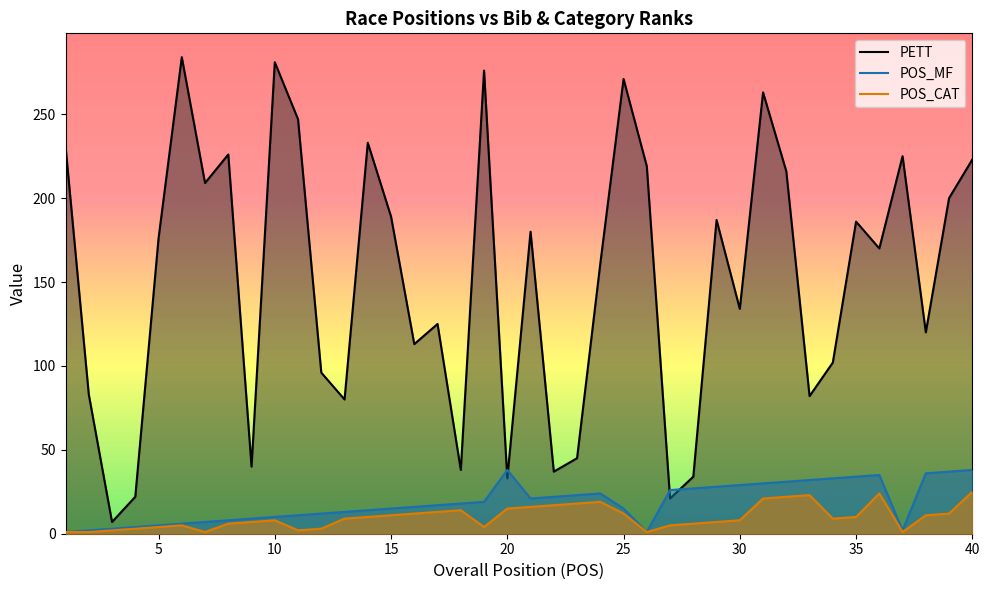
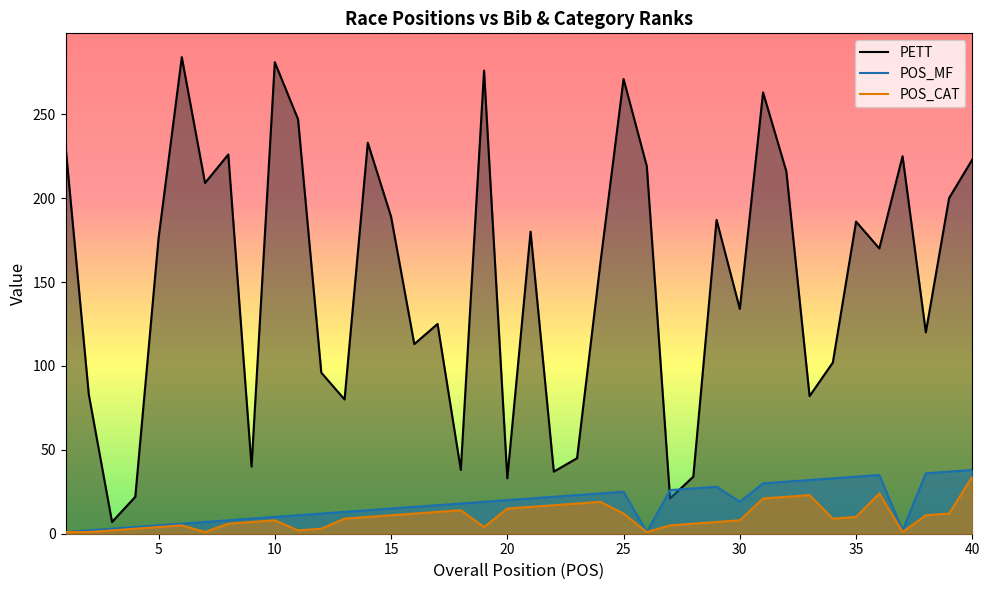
  {
    "PETT": {
      "5": 176,
      "10": 281,
      "15": 189,
      "20": 33,
      "25": 271,
      "30": 134,
      "35": 186,
      "40": 223
    },
    "POS_MF": {
      "10": 10,
      "15": 15,
-     "20": 38,
-     "25": 15,
-     "30": 29,
+     "20": 20,
+     "25": 25,
+     "30": 19,
      "35": 34,
      "40": 38
    },
    "POS_CAT": {
      "10": 8,
      "15": 11,
      "20": 15,
      "25": 12,
      "30": 8,
      "35": 10,
-     "40": 25
+     "40": 34
    }
  }
